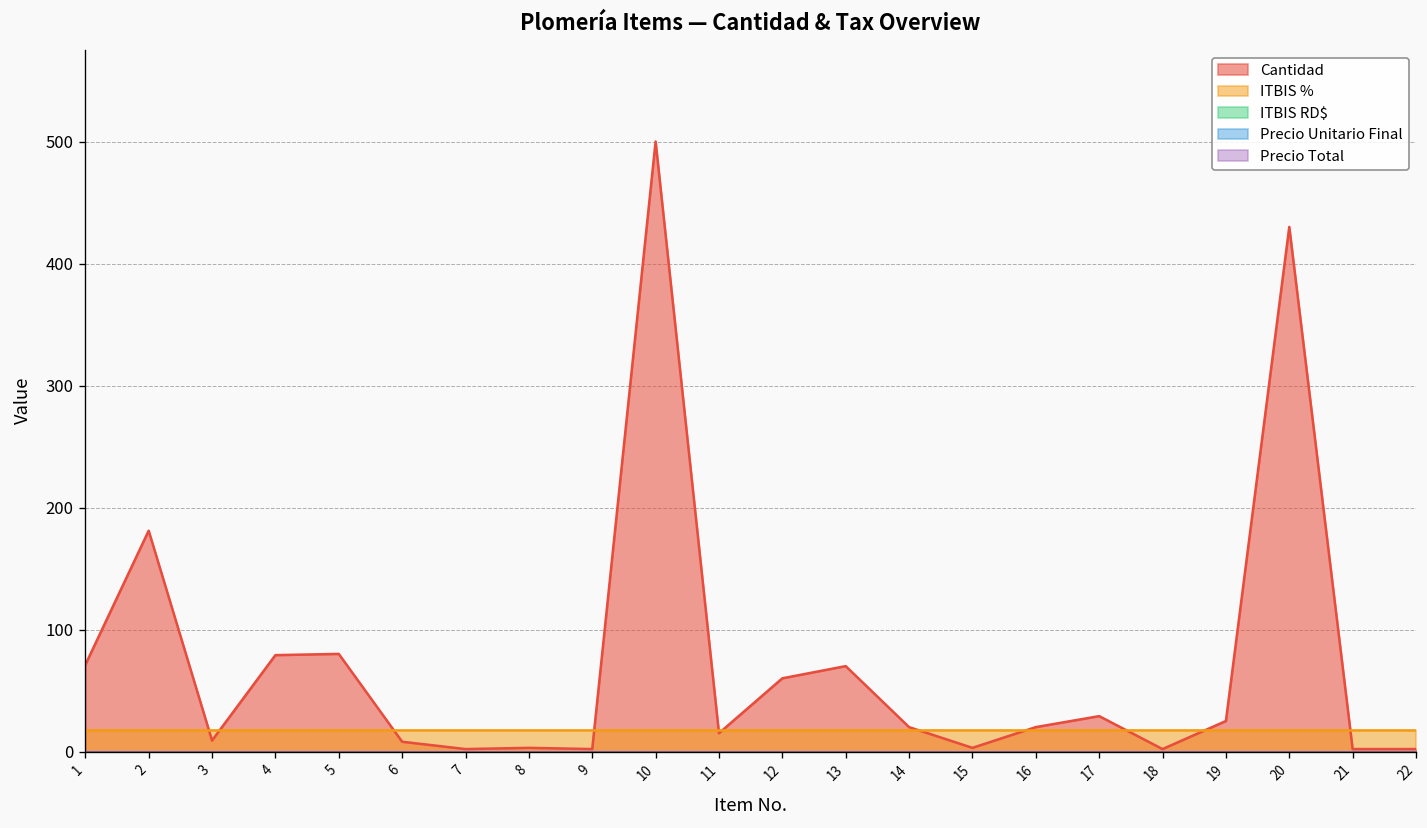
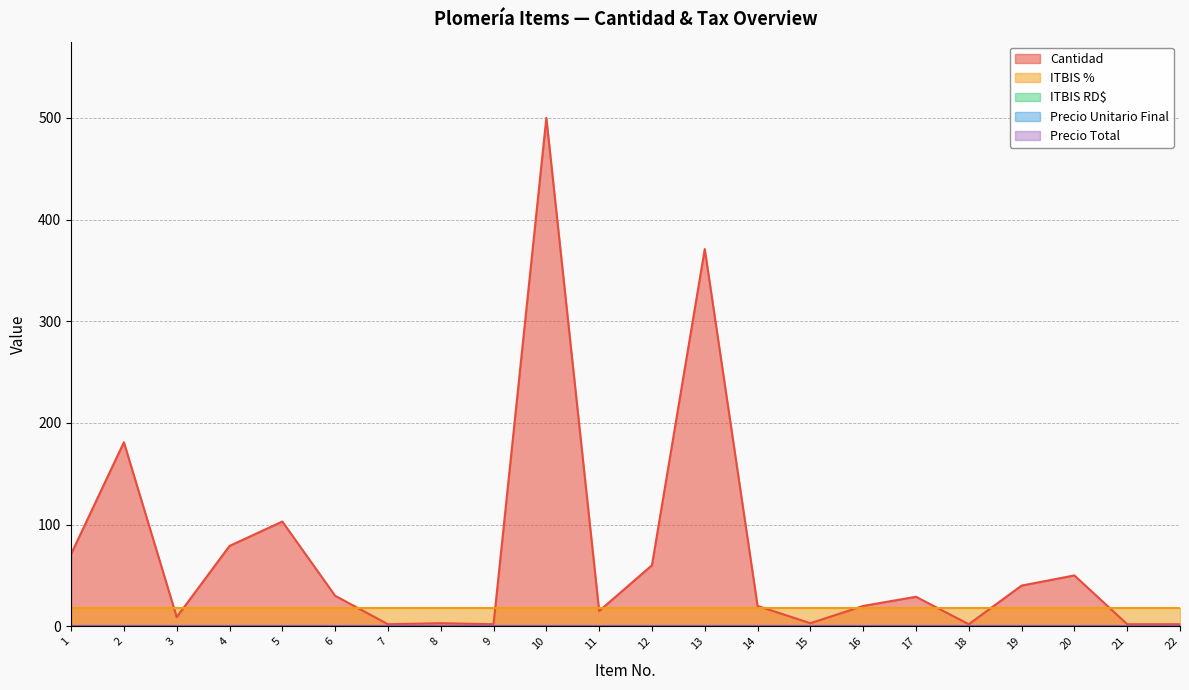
  {
    "Cantidad": {
      "1": 71,
      "2": 181,
      "3": 9,
      "4": 79,
-     "5": 80,
-     "6": 8,
+     "5": 103,
+     "6": 30,
      "8": 3,
      "10": 500,
      "11": 15,
      "12": 60,
-     "13": 70,
+     "13": 371,
      "15": 3,
      "17": 29,
-     "19": 25,
-     "20": 430
+     "19": 40,
+     "20": 50
    },
    "ITBIS %": {
      "1": 18,
      "2": 18,
      "3": 18,
      "4": 18,
      "5": 18,
      "6": 18,
      "7": 18,
      "8": 18,
      "9": 18,
      "10": 18,
      "11": 18,
      "12": 18,
      "13": 18,
      "15": 18,
      "17": 18,
      "18": 18,
      "19": 18,
      "20": 18,
      "21": 18,
      "22": 18
    },
    "Precio Total": {
      "1": 0,
      "2": 0,
      "3": 0,
      "4": 0,
      "5": 0,
      "6": 0,
      "8": 0,
      "10": 0,
      "11": 0,
      "12": 0,
      "13": 0,
      "14": 0,
      "15": 0,
      "16": 0,
      "17": 0,
      "19": 0,
      "20": 0
    }
  }
